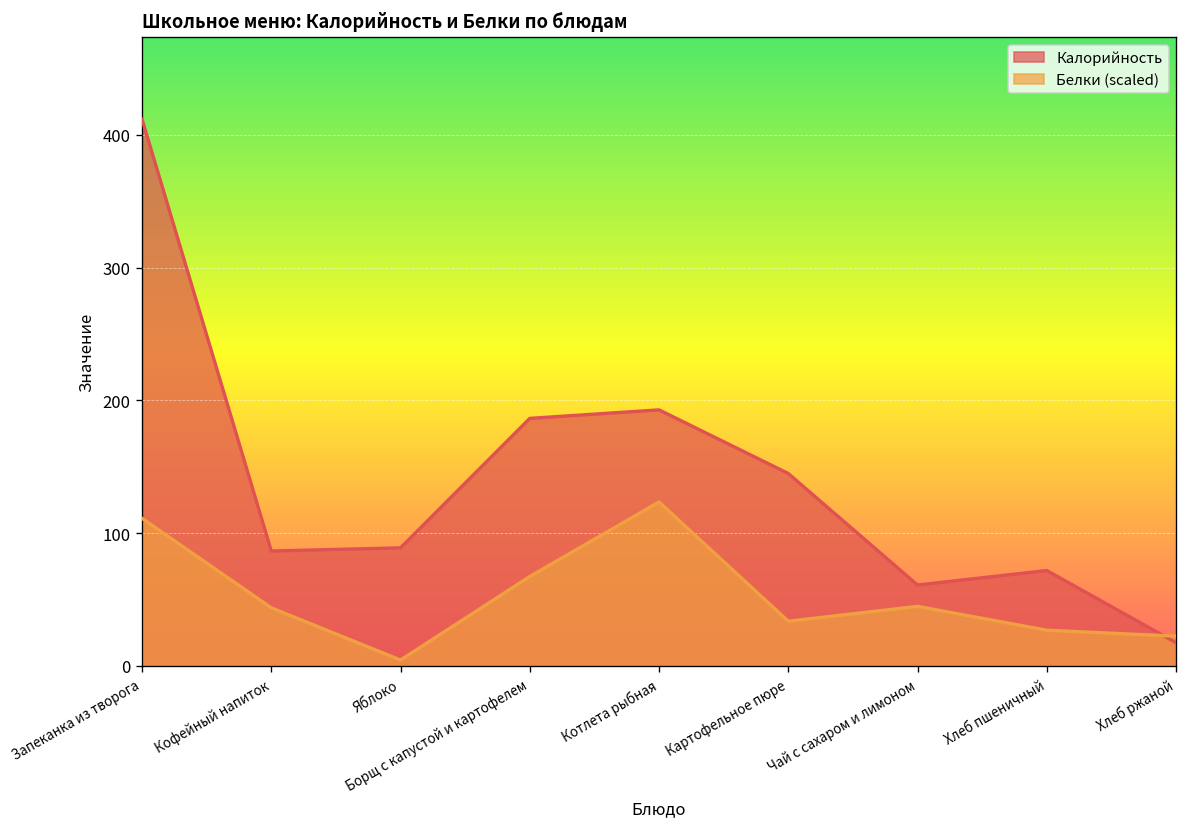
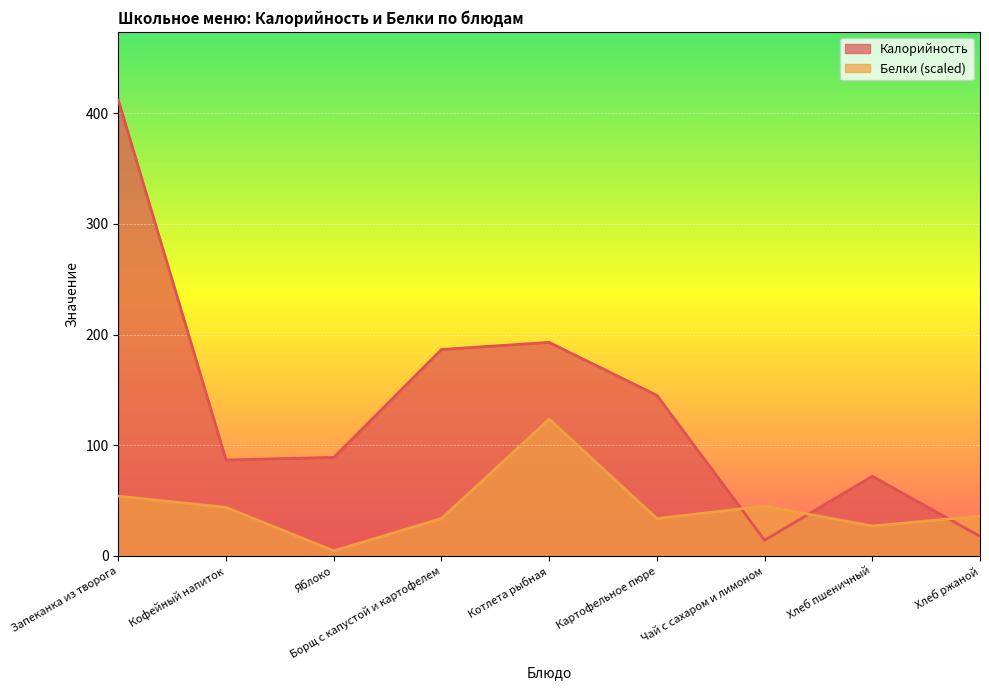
  {
    "Калорийность": {
      "Запеканка из творога": 412,
      "Кофейный напиток": 87,
      "Яблоко": 89,
      "Борщ с капустой и картофелем": 187,
      "Котлета рыбная": 193,
      "Картофельное пюре": 145,
-     "Чай с сахаром и лимоном": 61,
+     "Чай с сахаром и лимоном": 14,
      "Хлеб пшеничный": 72,
      "Хлеб ржаной": 18
    },
    "Белки (scaled)": {
-     "Запеканка из творога": 111,
+     "Запеканка из творога": 54,
      "Кофейный напиток": 44,
      "Яблоко": 4,
-     "Борщ с капустой и картофелем": 67,
+     "Борщ с капустой и картофелем": 34,
      "Котлета рыбная": 124,
      "Картофельное пюре": 34,
      "Чай с сахаром и лимоном": 45,
      "Хлеб пшеничный": 27,
-     "Хлеб ржаной": 22
+     "Хлеб ржаной": 36
    }
  }
